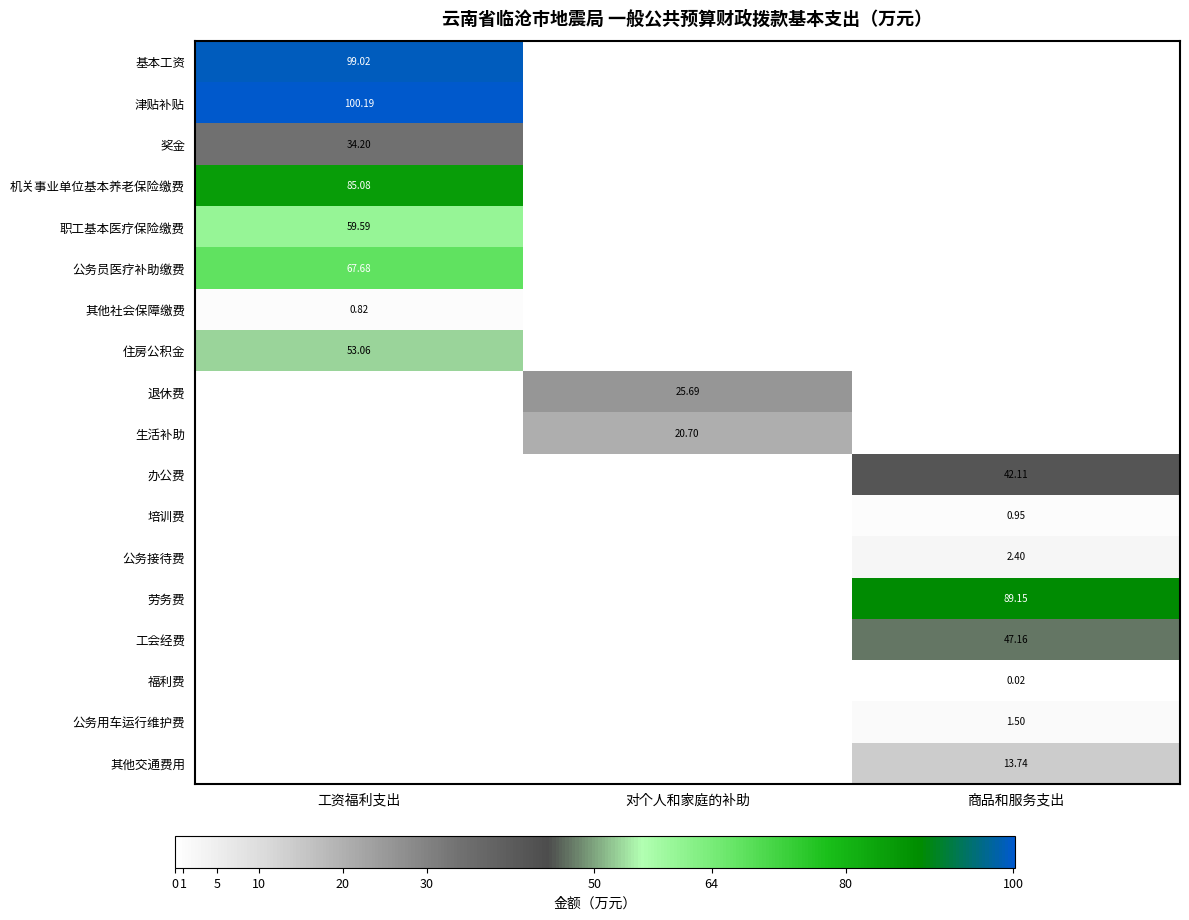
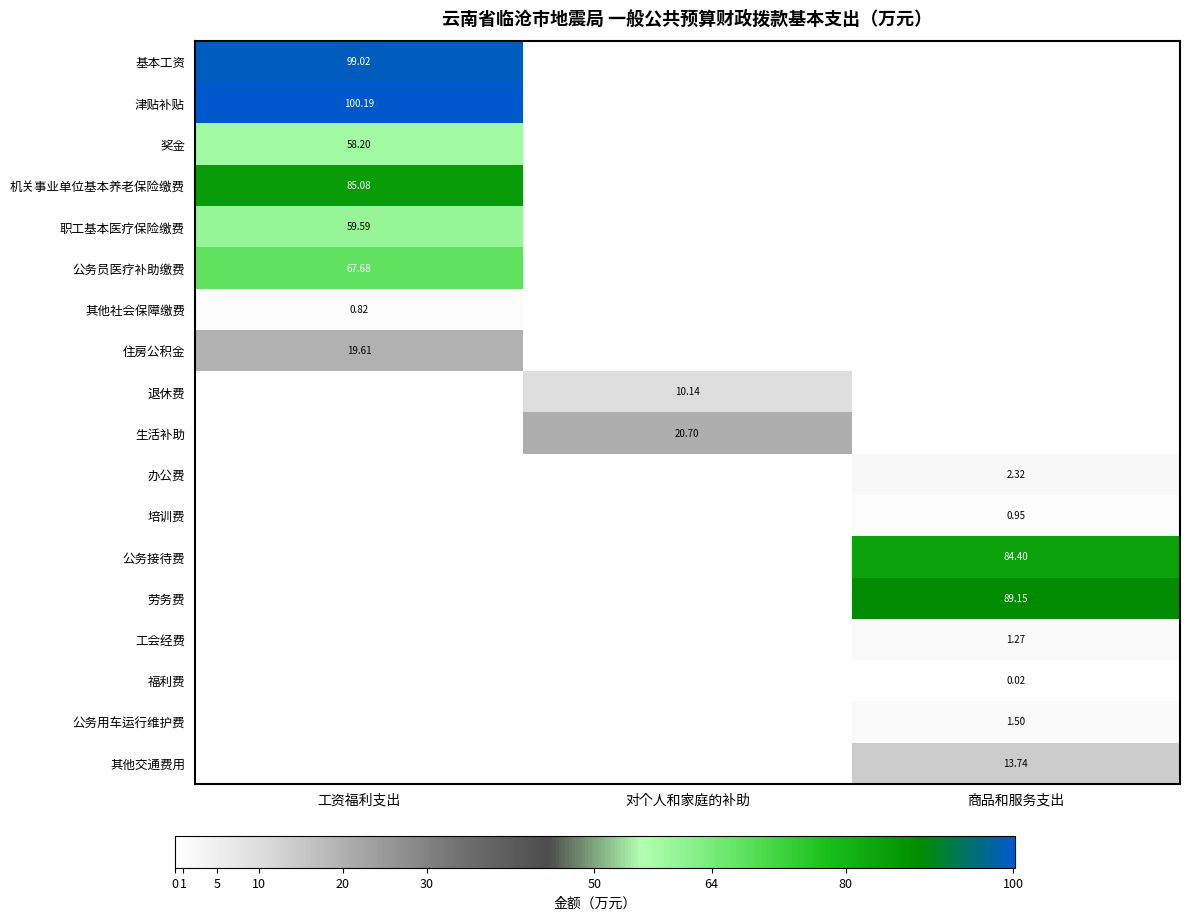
  {
    "基本工资": {
      "工资福利支出": 99.02
    },
    "津贴补贴": {
      "工资福利支出": 100.19
    },
    "奖金": {
-     "工资福利支出": 34.20
+     "工资福利支出": 58.20
    },
    "机关事业单位基本养老保险缴费": {
      "工资福利支出": 85.08
    },
    "职工基本医疗保险缴费": {
      "工资福利支出": 59.59
    },
    "公务员医疗补助缴费": {
      "工资福利支出": 67.68
    },
    "其他社会保障缴费": {
      "工资福利支出": 0.82
    },
    "住房公积金": {
-     "工资福利支出": 53.06
+     "工资福利支出": 19.61
    },
    "退休费": {
-     "对个人和家庭的补助": 25.69
+     "对个人和家庭的补助": 10.14
    },
    "生活补助": {
      "对个人和家庭的补助": 20.70
    },
    "办公费": {
-     "商品和服务支出": 42.11
+     "商品和服务支出": 2.32
    },
    "培训费": {
      "商品和服务支出": 0.95
    },
    "公务接待费": {
-     "商品和服务支出": 2.40
+     "商品和服务支出": 84.40
    },
    "劳务费": {
      "商品和服务支出": 89.15
    },
    "工会经费": {
-     "商品和服务支出": 47.16
+     "商品和服务支出": 1.27
    },
    "福利费": {
      "商品和服务支出": 0.02
    },
    "公务用车运行维护费": {
      "商品和服务支出": 1.50
    },
    "其他交通费用": {
      "商品和服务支出": 13.74
    }
  }
